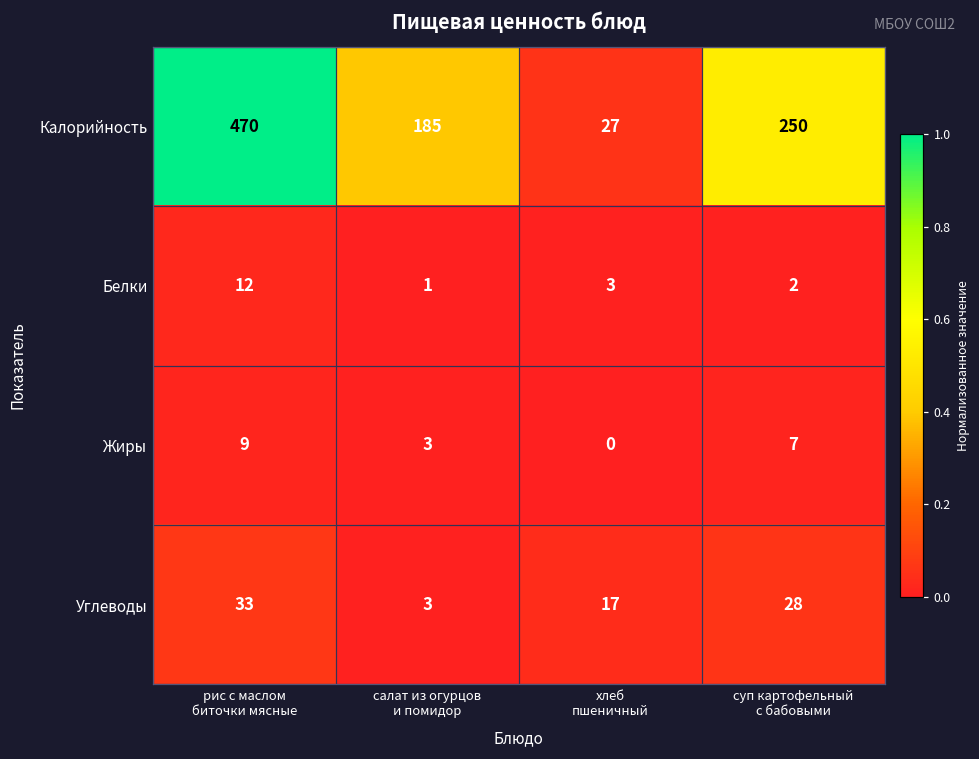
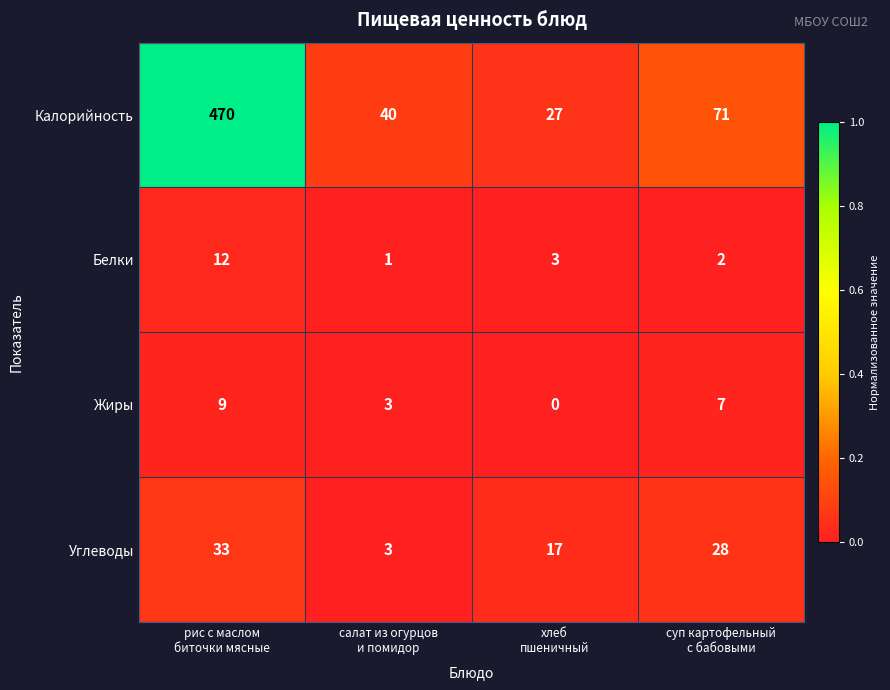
  {
    "Калорийность": {
      "рис с маслом биточки мясные": 470,
-     "салат из огурцов и помидор": 185,
+     "салат из огурцов и помидор": 40,
      "хлеб пшеничный": 27,
-     "суп картофельный с бабовыми": 250
+     "суп картофельный с бабовыми": 71
    },
    "Белки": {
      "рис с маслом биточки мясные": 12,
      "салат из огурцов и помидор": 1,
      "хлеб пшеничный": 3,
      "суп картофельный с бабовыми": 2
    },
    "Жиры": {
      "рис с маслом биточки мясные": 9,
      "салат из огурцов и помидор": 3,
      "хлеб пшеничный": 0,
      "суп картофельный с бабовыми": 7
    },
    "Углеводы": {
      "рис с маслом биточки мясные": 33,
      "салат из огурцов и помидор": 3,
      "хлеб пшеничный": 17,
      "суп картофельный с бабовыми": 28
    }
  }
